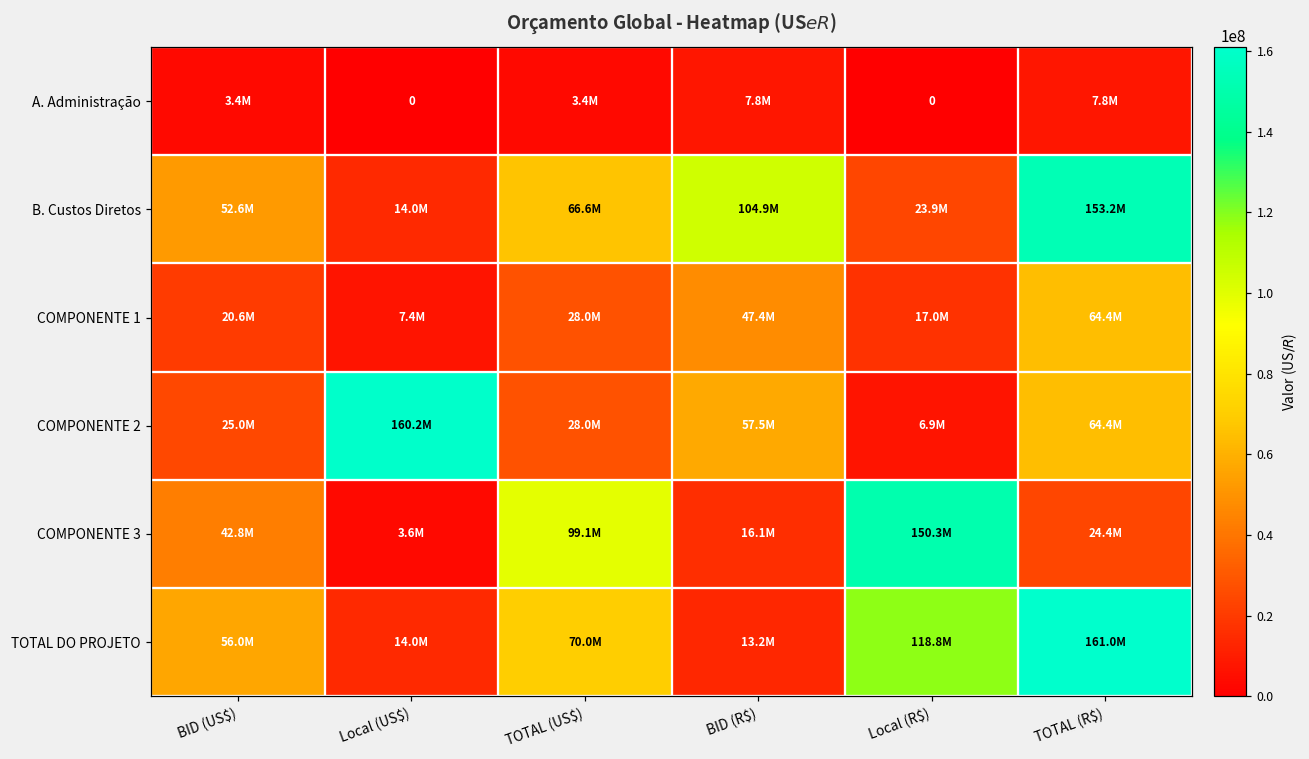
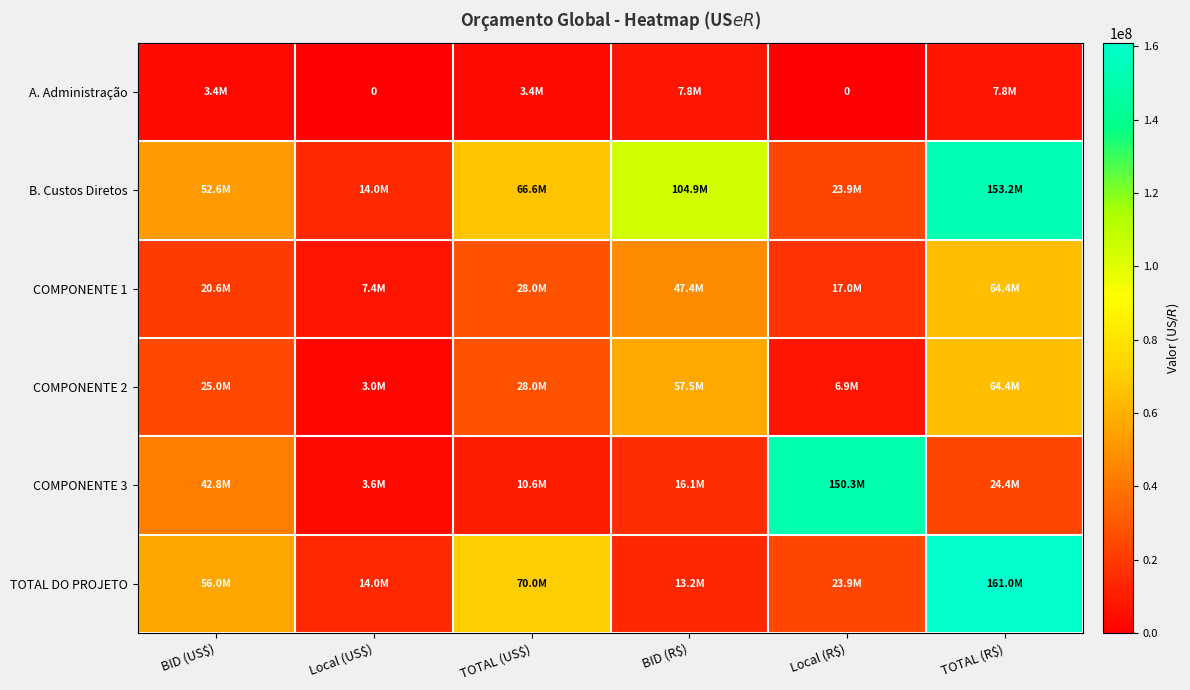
  {
    "A. Administração": {
      "BID (US$)": "3.4M",
      "Local (US$)": "0",
      "TOTAL (US$)": "3.4M",
      "BID (R$)": "7.8M",
      "Local (R$)": "0",
      "TOTAL (R$)": "7.8M"
    },
    "B. Custos Diretos": {
      "BID (US$)": "52.6M",
      "Local (US$)": "14.0M",
      "TOTAL (US$)": "66.6M",
      "BID (R$)": "104.9M",
      "Local (R$)": "23.9M",
      "TOTAL (R$)": "153.2M"
    },
    "COMPONENTE 1": {
      "BID (US$)": "20.6M",
      "Local (US$)": "7.4M",
      "TOTAL (US$)": "28.0M",
      "BID (R$)": "47.4M",
      "Local (R$)": "17.0M",
      "TOTAL (R$)": "64.4M"
    },
    "COMPONENTE 2": {
      "BID (US$)": "25.0M",
-     "Local (US$)": "160.2M",
+     "Local (US$)": "3.0M",
      "TOTAL (US$)": "28.0M",
      "BID (R$)": "57.5M",
      "Local (R$)": "6.9M",
      "TOTAL (R$)": "64.4M"
    },
    "COMPONENTE 3": {
      "BID (US$)": "42.8M",
      "Local (US$)": "3.6M",
-     "TOTAL (US$)": "99.1M",
+     "TOTAL (US$)": "10.6M",
      "BID (R$)": "16.1M",
      "Local (R$)": "150.3M",
      "TOTAL (R$)": "24.4M"
    },
    "TOTAL DO PROJETO": {
      "BID (US$)": "56.0M",
      "Local (US$)": "14.0M",
      "TOTAL (US$)": "70.0M",
      "BID (R$)": "13.2M",
-     "Local (R$)": "118.8M",
+     "Local (R$)": "23.9M",
      "TOTAL (R$)": "161.0M"
    }
  }
